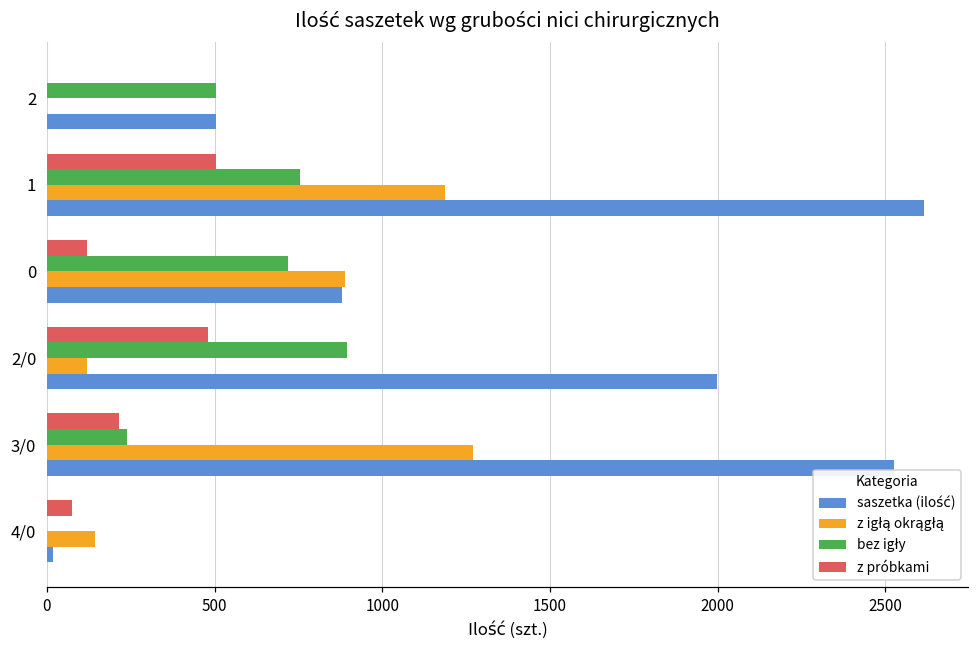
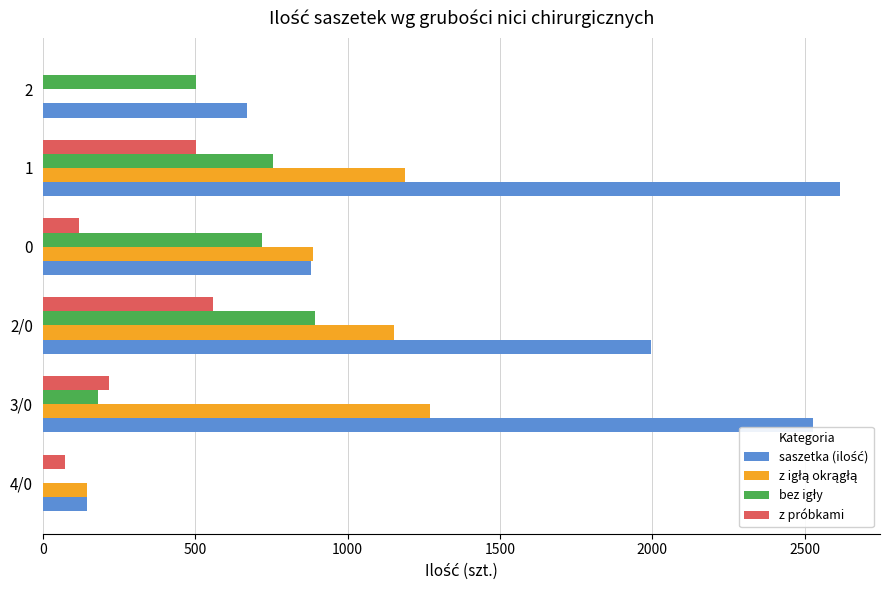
  {
    "saszetka (ilość)": {
-     "2": 500,
+     "2": 670,
      "1": 2620,
      "0": 880,
      "2/0": 2000,
      "3/0": 2530,
-     "4/0": 20
+     "4/0": 140
    },
    "z igłą okrągłą": {
      "2": 0,
      "1": 1190,
      "0": 890,
-     "2/0": 120,
+     "2/0": 1150,
      "3/0": 1270,
      "4/0": 140
    },
    "bez igły": {
      "2": 500,
      "1": 760,
      "0": 720,
      "2/0": 890,
-     "3/0": 240,
+     "3/0": 180,
      "4/0": 0
    },
    "z próbkami": {
      "2": 0,
      "1": 500,
      "0": 120,
-     "2/0": 480,
+     "2/0": 560,
      "3/0": 220,
      "4/0": 70
    }
  }
